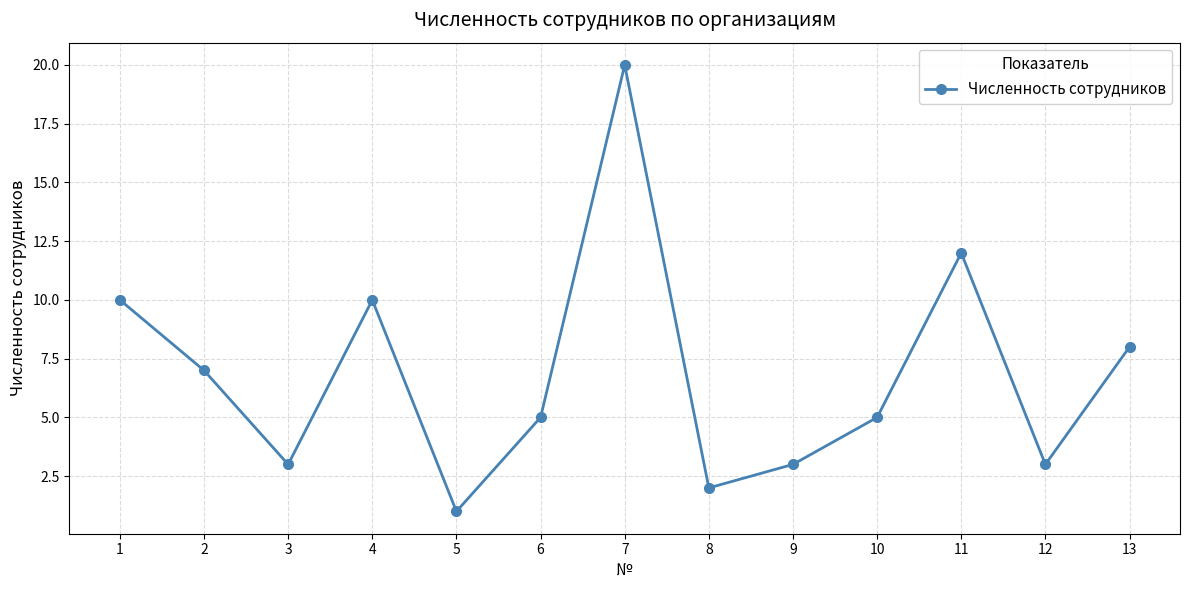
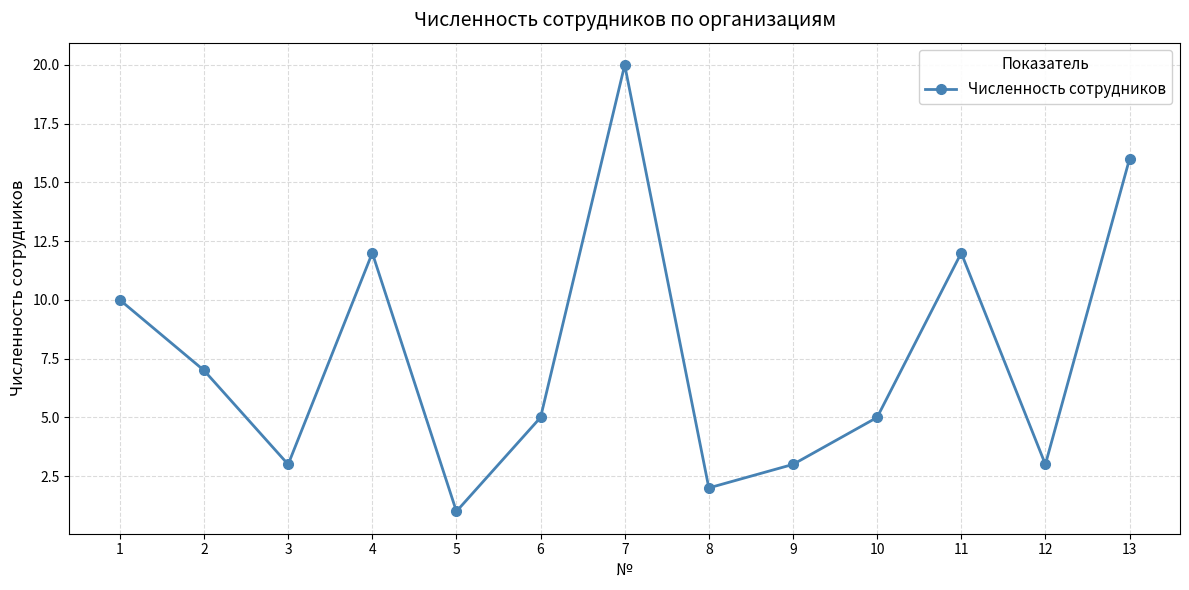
  {
    "1": 10,
    "2": 7,
    "3": 3,
-   "4": 10,
+   "4": 12,
    "5": 1,
    "6": 5,
    "7": 20,
    "8": 2,
    "9": 3,
    "10": 5,
    "11": 12,
    "12": 3,
-   "13": 8
+   "13": 16
  }
